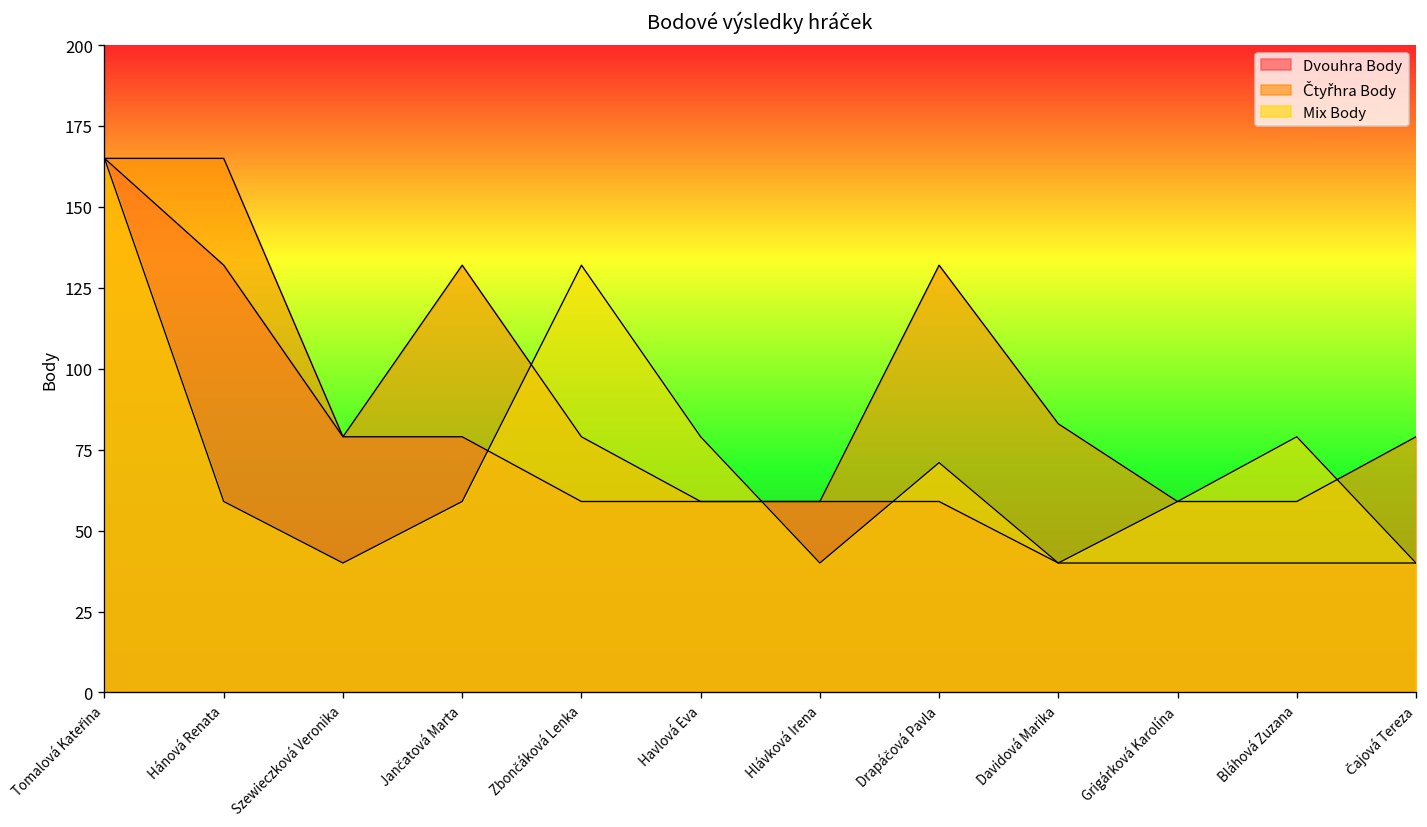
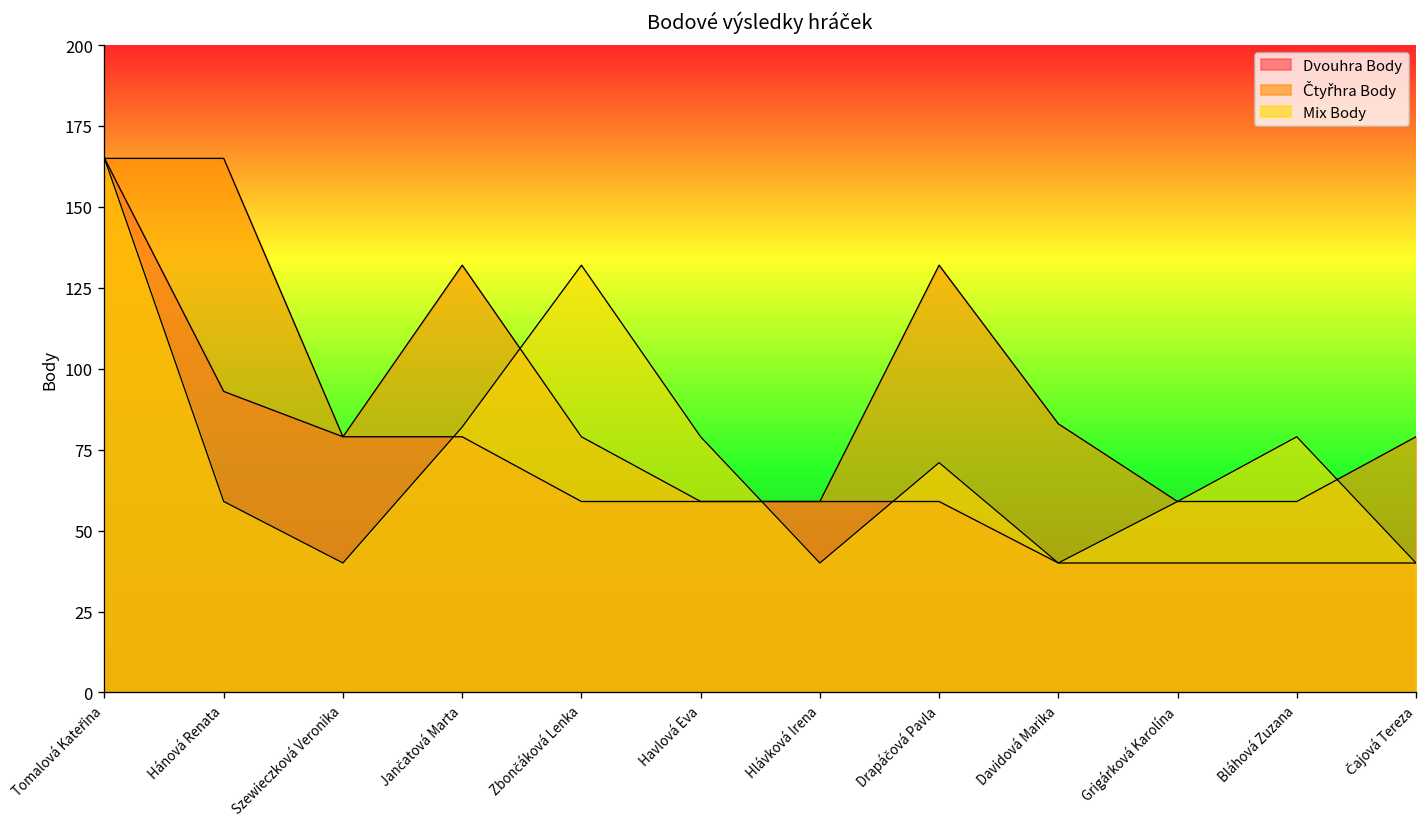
  {
    "Dvouhra Body": {
-     "Hánová Renata": 132,
+     "Hánová Renata": 93,
      "Jančatová Marta": 79,
      "Zbončáková Lenka": 59,
      "Drapáčová Pavla": 59,
      "Grigárková Karolína": 40,
      "Bláhová Zuzana": 40
    },
    "Čtyřhra Body": {
      "Hánová Renata": 165,
      "Jančatová Marta": 132,
      "Zbončáková Lenka": 79,
      "Drapáčová Pavla": 132,
      "Davidová Marika": 83,
      "Bláhová Zuzana": 59,
      "Čajová Tereza": 79
    },
    "Mix Body": {
      "Hánová Renata": 59,
      "Szewieczková Veronika": 40,
-     "Jančatová Marta": 59,
+     "Jančatová Marta": 82,
      "Zbončáková Lenka": 132,
      "Havlová Eva": 79,
      "Hlávková Irena": 40,
      "Drapáčová Pavla": 71,
      "Bláhová Zuzana": 79
    }
  }
